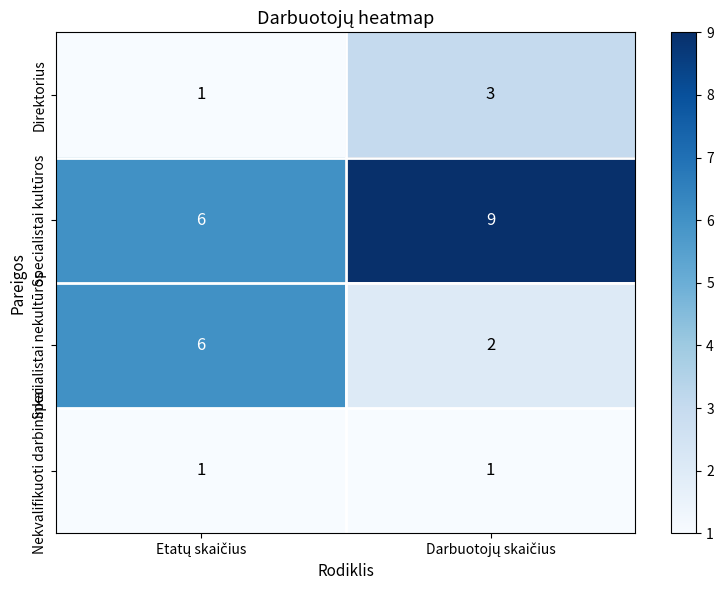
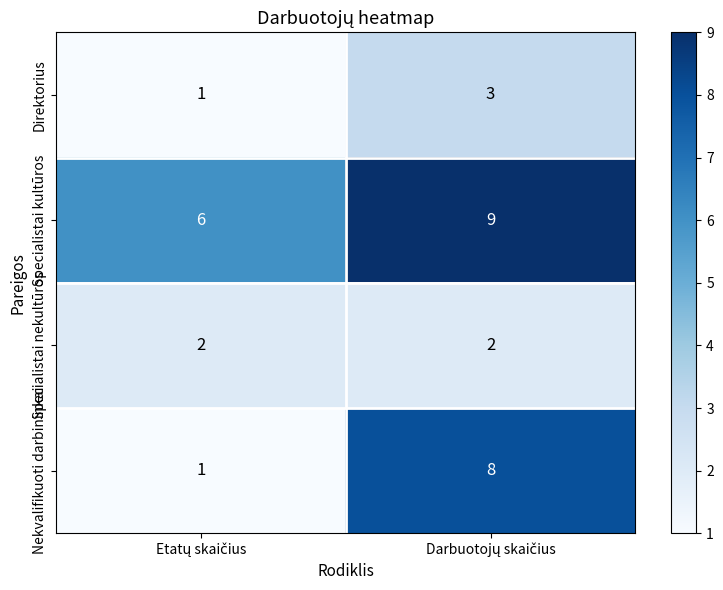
  {
    "Direktorius": {
      "Etatų skaičius": 1,
      "Darbuotojų skaičius": 3
    },
    "Specialistai kultūros": {
      "Etatų skaičius": 6,
      "Darbuotojų skaičius": 9
    },
    "Specialistai nekultūros": {
-     "Etatų skaičius": 6,
+     "Etatų skaičius": 2,
      "Darbuotojų skaičius": 2
    },
    "Nekvalifikuoti darbininkai": {
      "Etatų skaičius": 1,
-     "Darbuotojų skaičius": 1
+     "Darbuotojų skaičius": 8
    }
  }
